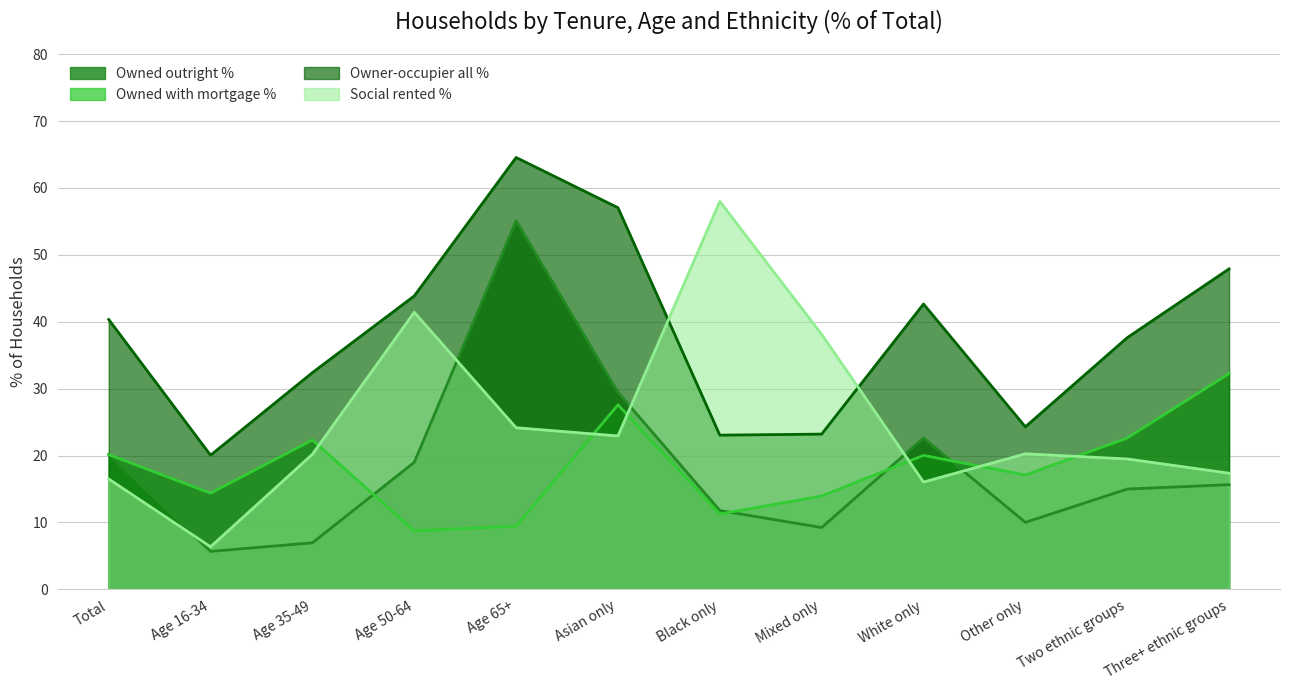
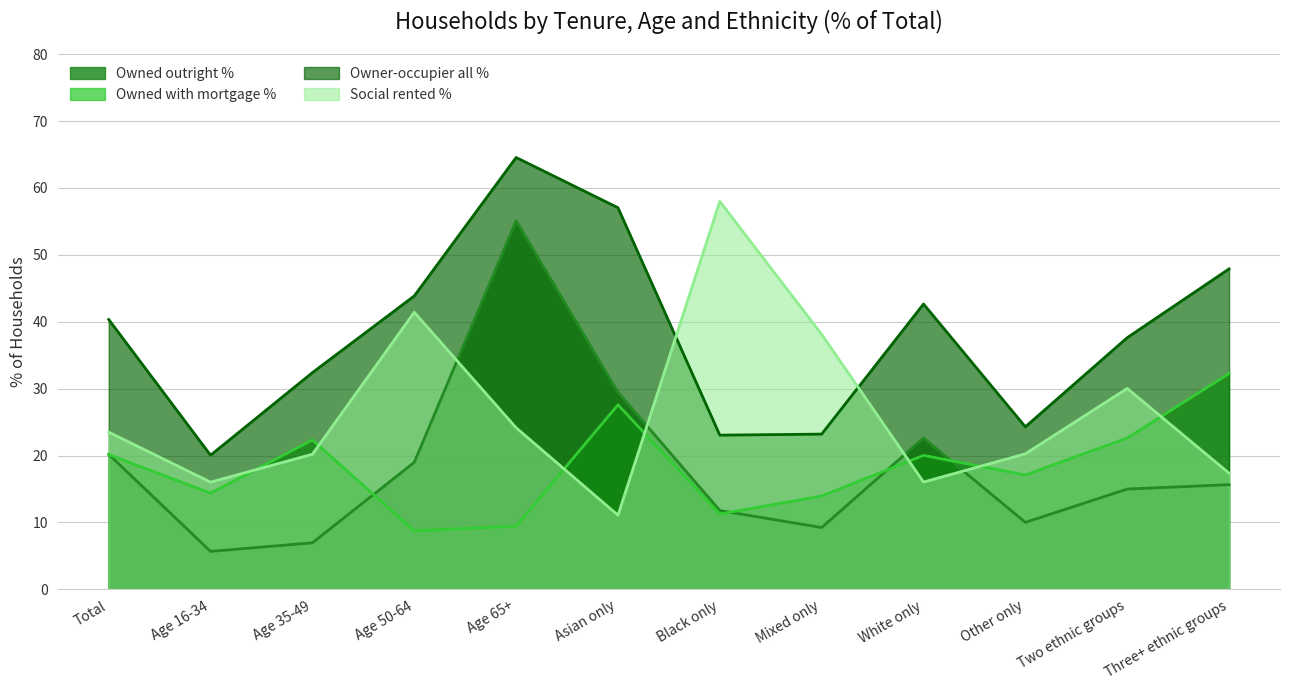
  {
    "Owned with mortgage %": {
      "Age 16-34": 14,
      "Age 35-49": 22,
      "Age 50-64": 9,
      "Age 65+": 9,
      "Asian only": 28,
      "Black only": 11,
      "Mixed only": 14,
      "White only": 20,
      "Other only": 17,
      "Two ethnic groups": 23,
      "Three+ ethnic groups": 32
    },
    "Social rented %": {
-     "Total": 17,
-     "Age 16-34": 6,
+     "Total": 24,
+     "Age 16-34": 16,
      "Age 35-49": 20,
      "Age 50-64": 41,
      "Age 65+": 24,
-     "Asian only": 23,
+     "Asian only": 11,
      "Black only": 58,
      "Mixed only": 38,
      "White only": 16,
      "Other only": 20,
-     "Two ethnic groups": 19,
+     "Two ethnic groups": 30,
      "Three+ ethnic groups": 17
    }
  }
